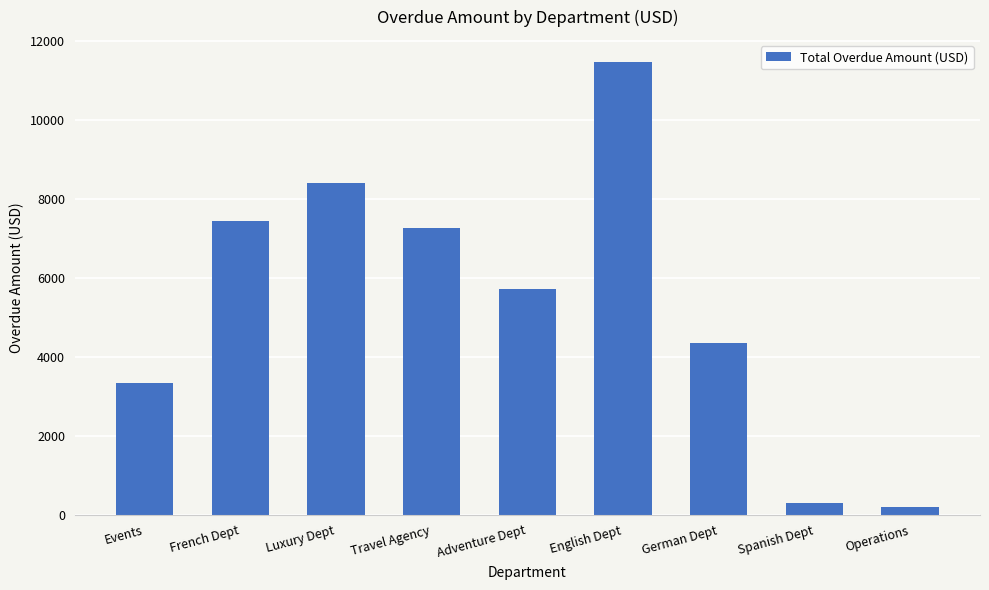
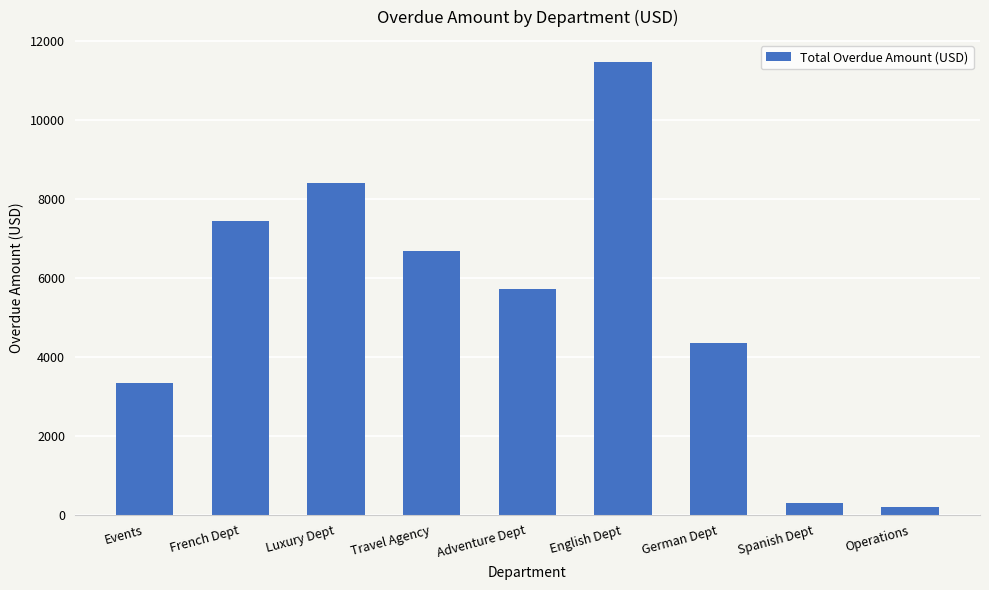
  {
    "Events": 3300,
    "French Dept": 7400,
    "Luxury Dept": 8400,
-   "Travel Agency": 7300,
+   "Travel Agency": 6700,
    "Adventure Dept": 5700,
    "English Dept": 11500,
    "German Dept": 4400,
    "Spanish Dept": 300,
    "Operations": 200
  }
